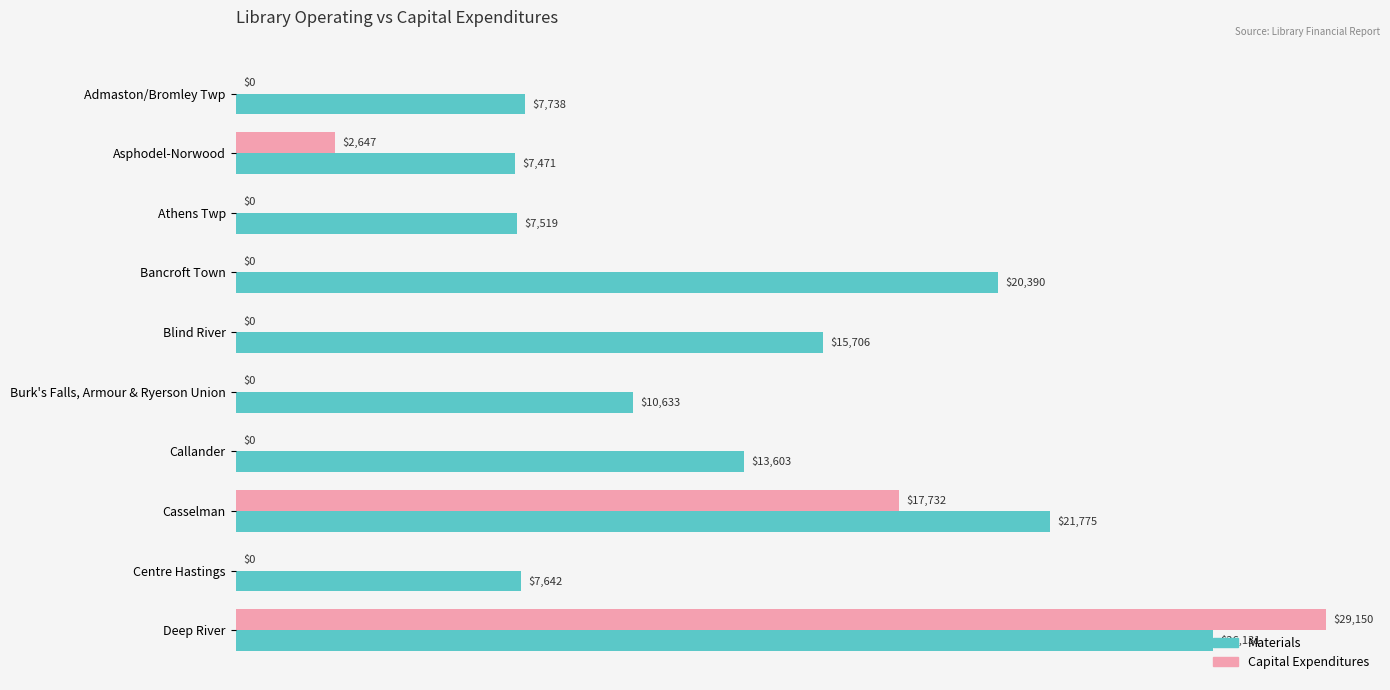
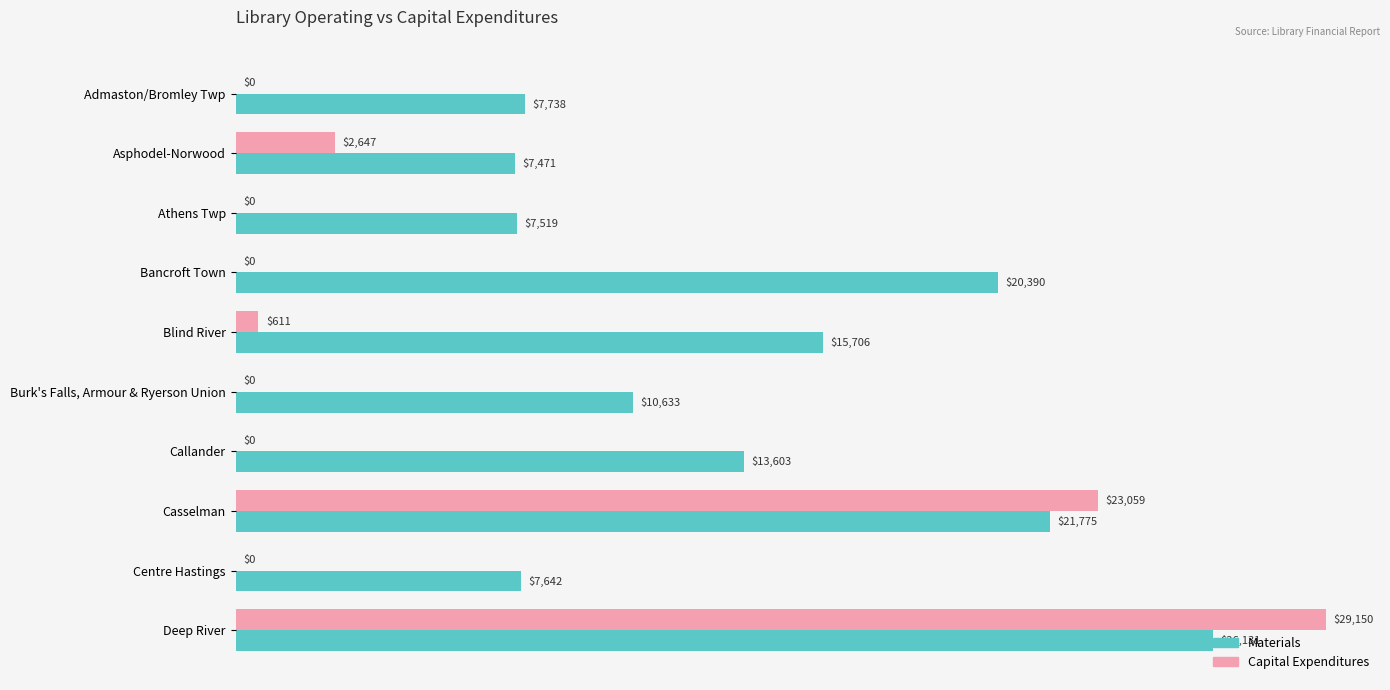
  {
    "Materials": {
      "Admaston/Bromley Twp": "$7,738",
      "Asphodel-Norwood": "$7,471",
      "Athens Twp": "$7,519",
      "Bancroft Town": "$20,390",
      "Blind River": "$15,706",
      "Burk's Falls, Armour & Ryerson Union": "$10,633",
      "Callander": "$13,603",
      "Casselman": "$21,775",
      "Centre Hastings": "$7,642",
      "Deep River": "$26,131"
    },
    "Capital Expenditures": {
      "Admaston/Bromley Twp": "$0",
      "Asphodel-Norwood": "$2,647",
      "Athens Twp": "$0",
      "Bancroft Town": "$0",
-     "Blind River": "$0",
+     "Blind River": "$611",
      "Burk's Falls, Armour & Ryerson Union": "$0",
      "Callander": "$0",
-     "Casselman": "$17,732",
+     "Casselman": "$23,059",
      "Centre Hastings": "$0",
      "Deep River": "$29,150"
    }
  }
